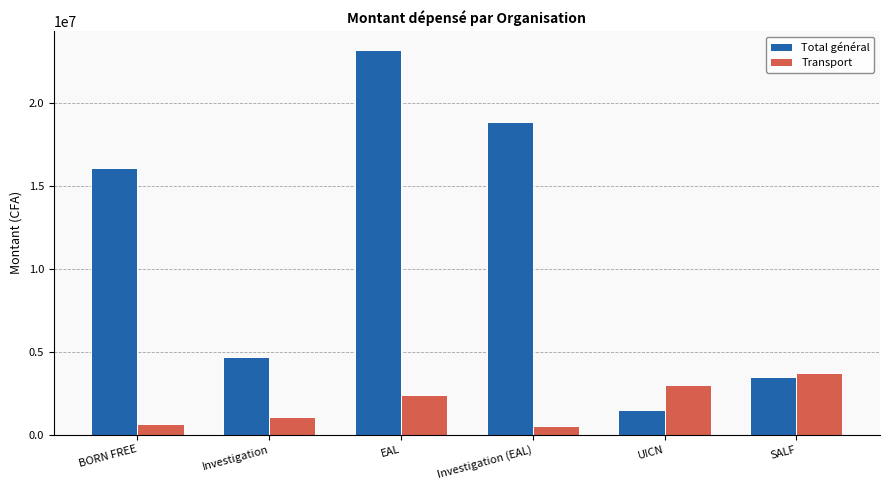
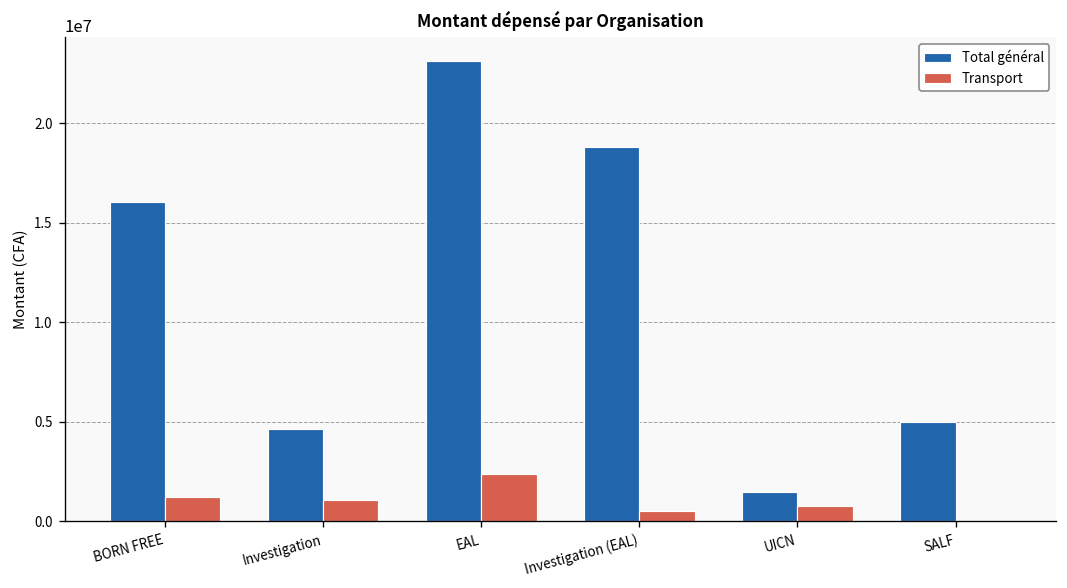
  {
    "Total général": {
      "BORN FREE": 16000000,
      "Investigation": 4600000,
      "EAL": 23200000,
      "Investigation (EAL)": 18800000,
      "UICN": 1500000,
-     "SALF": 3500000
+     "SALF": 5000000
    },
    "Transport": {
-     "BORN FREE": 600000,
+     "BORN FREE": 1300000,
      "Investigation": 1100000,
      "EAL": 2400000,
      "Investigation (EAL)": 500000,
-     "UICN": 3000000,
-     "SALF": 3700000
+     "UICN": 800000,
+     "SALF": 0
    }
  }
